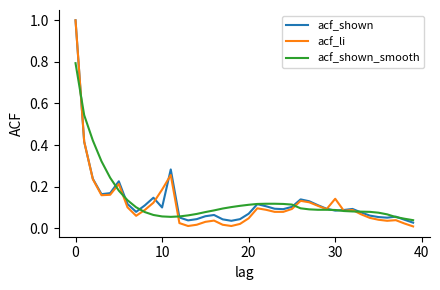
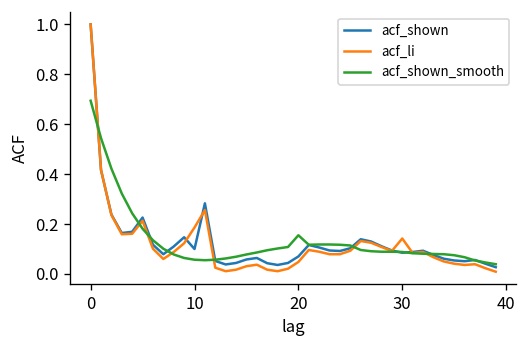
  {
    "acf_shown": {
      "10": 0.10,
      "20": 0.07
    },
    "acf_li": {
      "10": 0.19,
      "20": 0.05,
      "30": 0.14
    },
    "acf_shown_smooth": {
-     "0": 0.79,
+     "0": 0.69,
      "10": 0.06,
-     "20": 0.11
+     "20": 0.16
    }
  }
